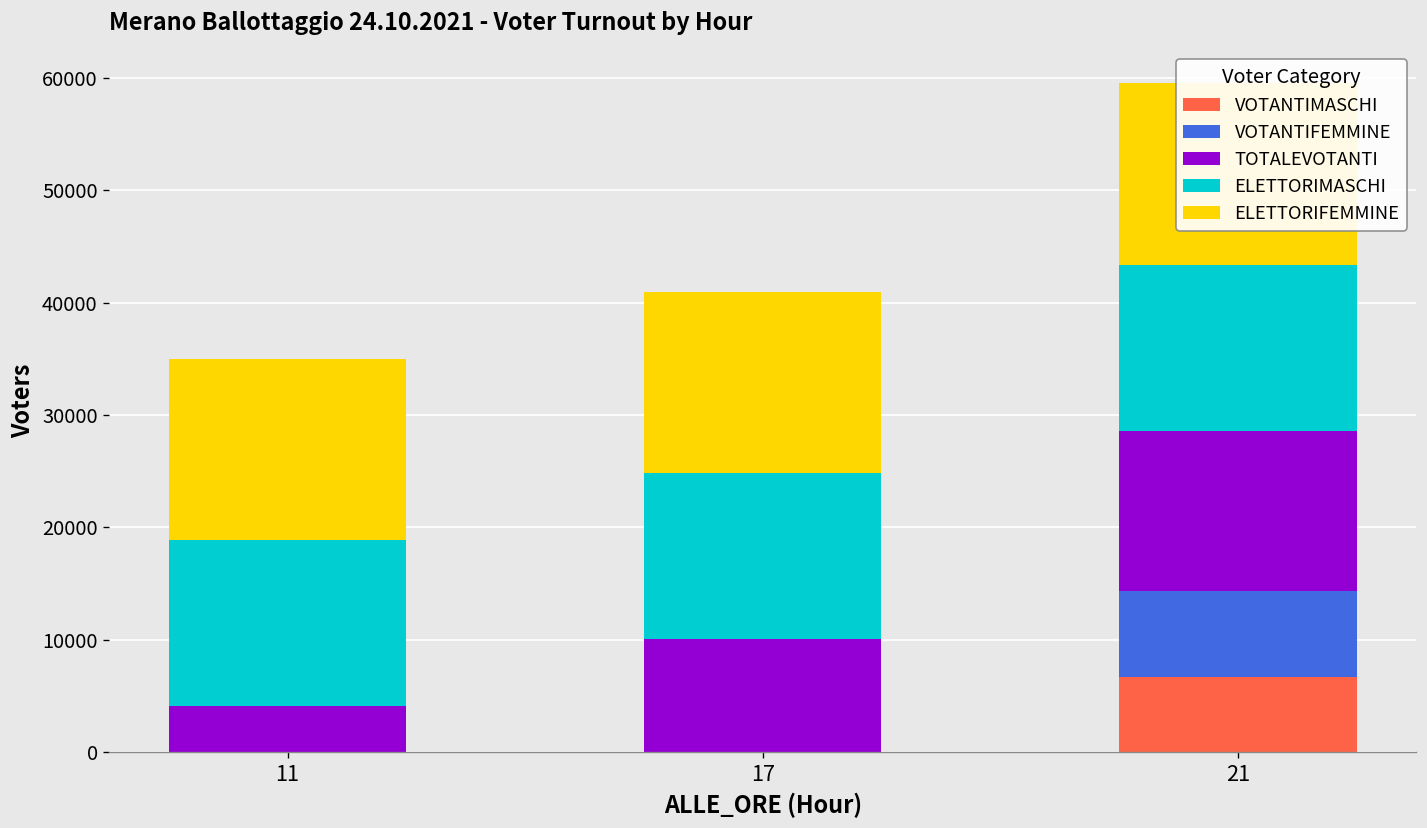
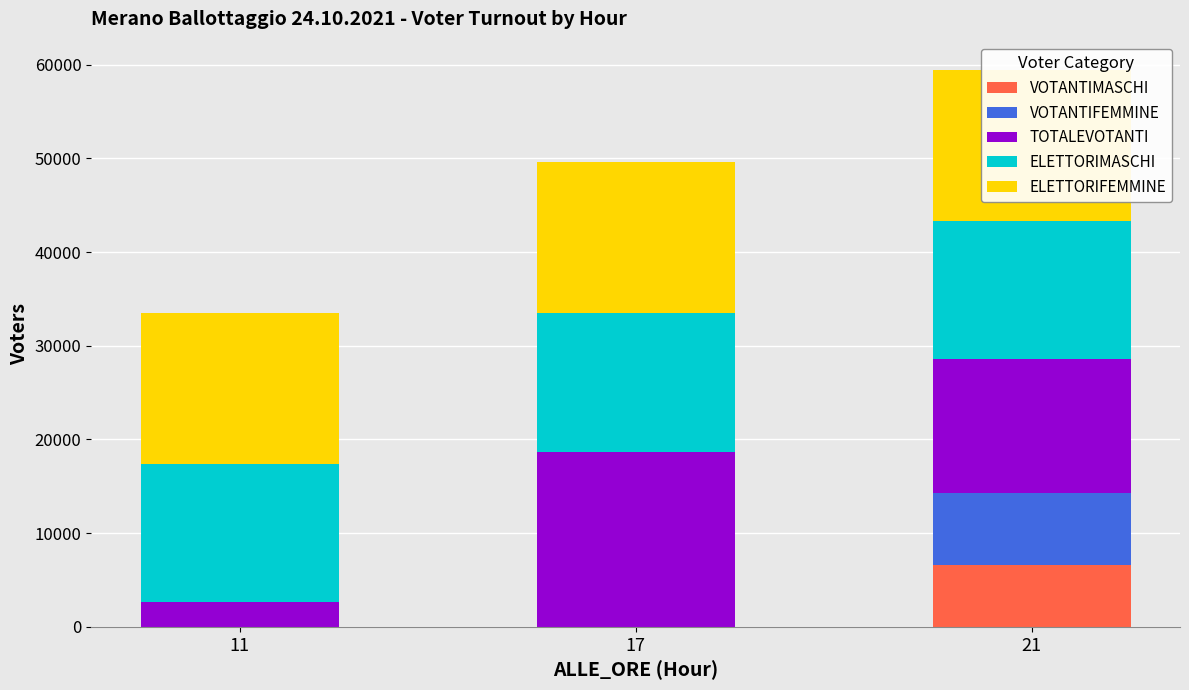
  {
    "VOTANTIMASCHI": {
      "11": 0,
      "17": 0,
      "21": 7000
    },
    "TOTALEVOTANTI": {
-     "11": 4000,
-     "17": 10000,
+     "11": 3000,
+     "17": 19000,
      "21": 14000
    },
    "ELETTORIMASCHI": {
      "11": 15000,
      "17": 15000,
      "21": 15000
    },
    "ELETTORIFEMMINE": {
      "11": 16000,
      "17": 16000
    }
  }
